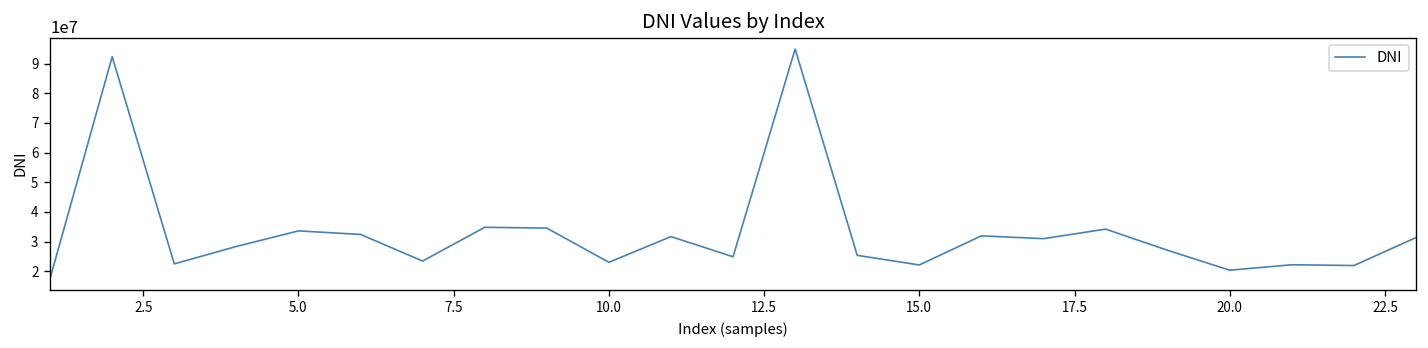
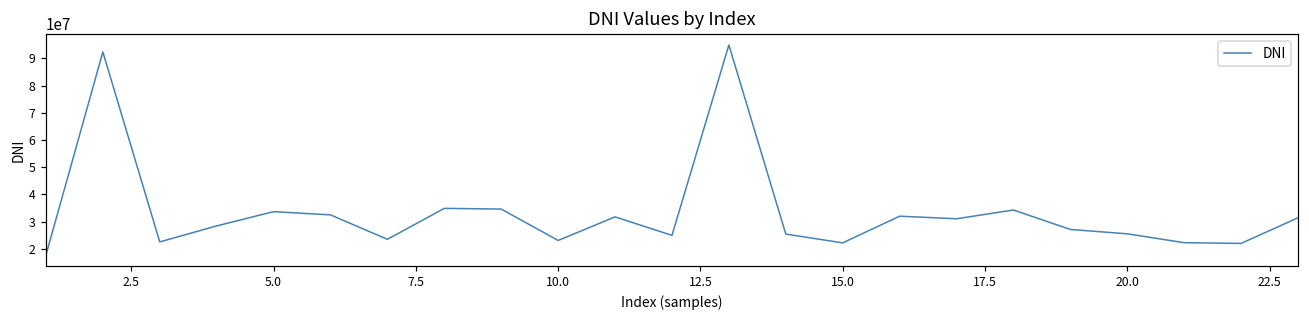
  {
    "5.0": 34000000,
    "10.0": 23000000,
    "15.0": 22000000,
-   "20.0": 20000000
+   "20.0": 25000000
  }
